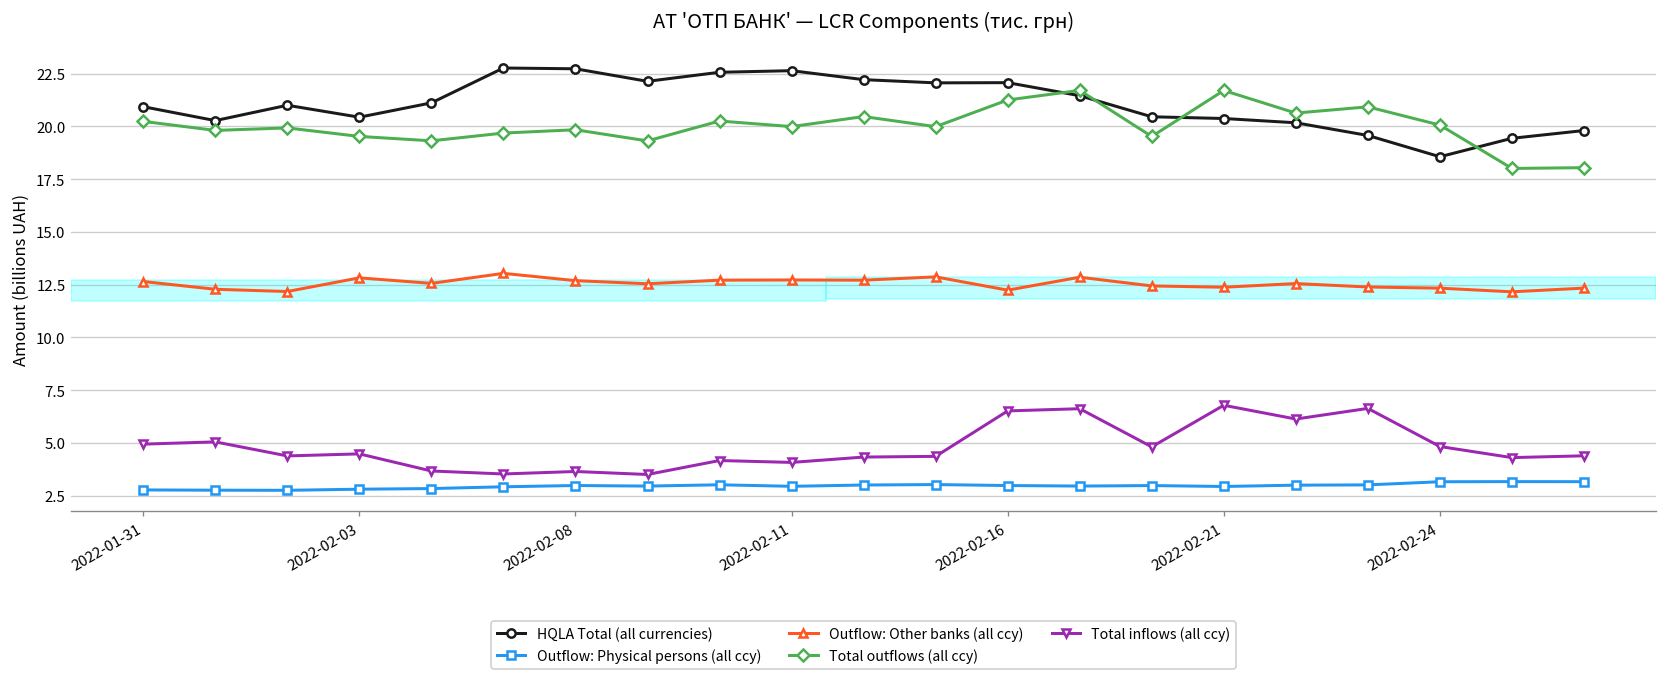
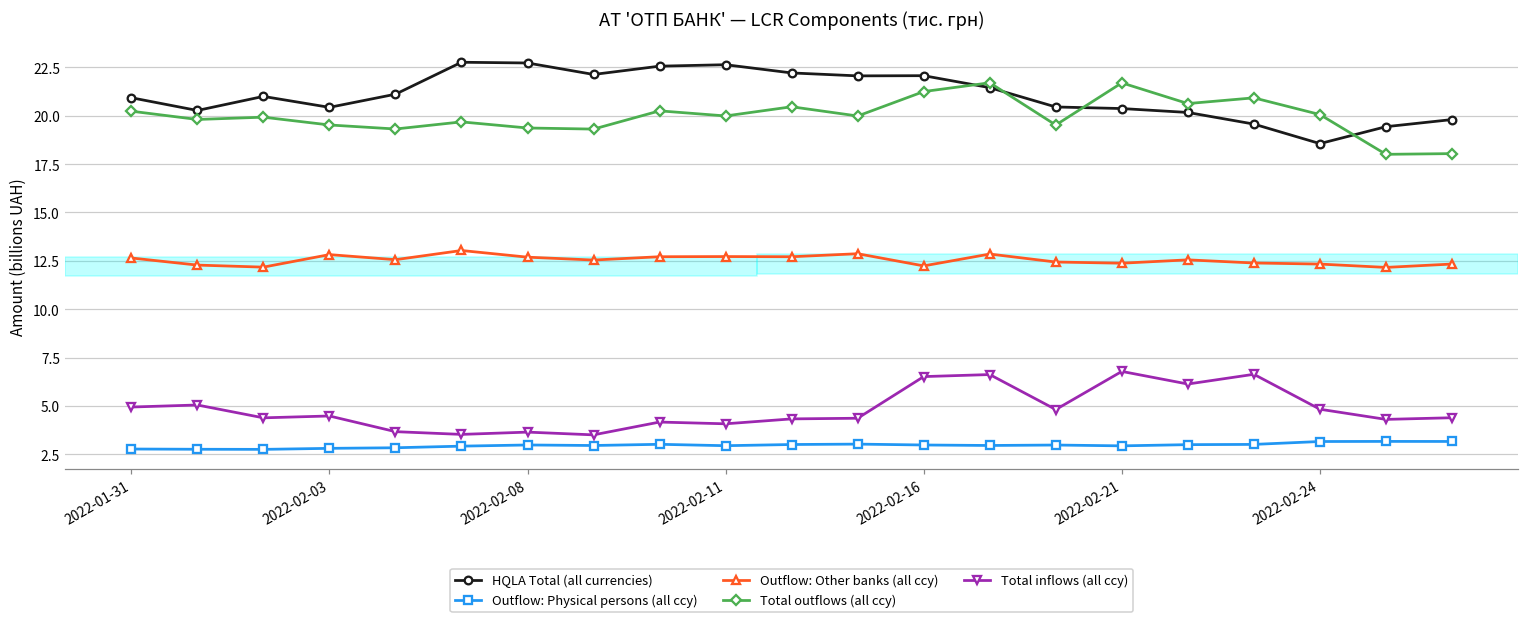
  {
    "HQLA Total (all currencies)": {
      "2022-01-31": 20.9,
      "2022-02-03": 20.4,
      "2022-02-08": 22.7,
      "2022-02-11": 22.6,
      "2022-02-16": 22.1,
      "2022-02-21": 20.4,
      "2022-02-24": 18.6
    },
    "Outflow: Physical persons (all ccy)": {
      "2022-01-31": 2.8,
      "2022-02-03": 2.8,
      "2022-02-08": 3.0,
      "2022-02-11": 2.9,
      "2022-02-16": 3.0,
      "2022-02-21": 2.9,
      "2022-02-24": 3.2
    },
    "Outflow: Other banks (all ccy)": {
      "2022-01-31": 12.6,
      "2022-02-03": 12.8,
      "2022-02-08": 12.7,
      "2022-02-11": 12.7,
      "2022-02-16": 12.2,
      "2022-02-21": 12.4,
      "2022-02-24": 12.3
    },
    "Total outflows (all ccy)": {
      "2022-01-31": 20.2,
      "2022-02-03": 19.5,
-     "2022-02-08": 19.8,
+     "2022-02-08": 19.4,
      "2022-02-11": 20.0,
      "2022-02-16": 21.2,
      "2022-02-21": 21.7,
      "2022-02-24": 20.1
    },
    "Total inflows (all ccy)": {
      "2022-01-31": 4.9,
      "2022-02-03": 4.5,
      "2022-02-08": 3.6,
      "2022-02-11": 4.1,
      "2022-02-16": 6.5,
      "2022-02-21": 6.8,
      "2022-02-24": 4.8
    }
  }
